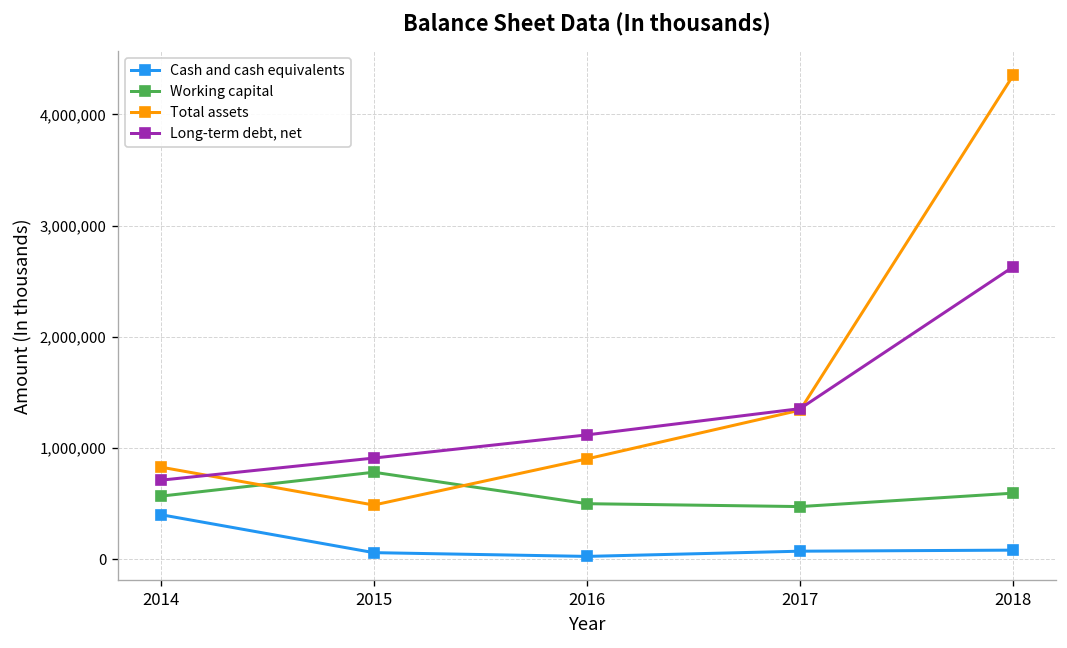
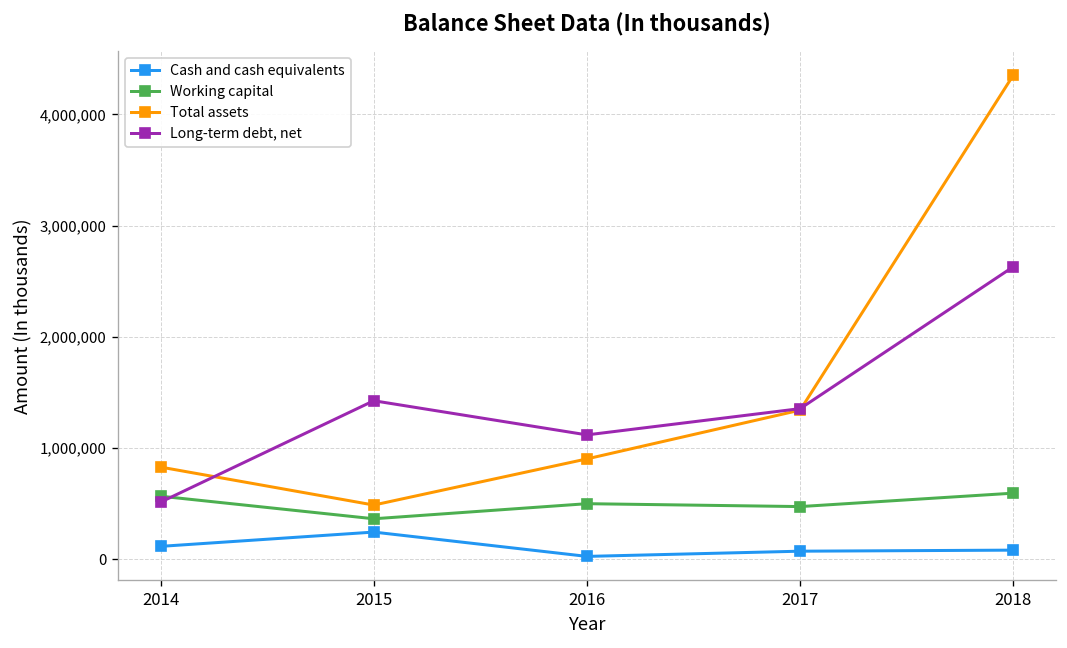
  {
    "Cash and cash equivalents": {
-     "2014": "400,000",
-     "2015": "100,000",
+     "2014": "100,000",
+     "2015": "200,000",
      "2016": "0",
      "2017": "100,000",
      "2018": "100,000"
    },
    "Working capital": {
      "2014": "600,000",
-     "2015": "800,000",
+     "2015": "400,000",
      "2016": "500,000",
      "2017": "500,000",
      "2018": "600,000"
    },
    "Total assets": {
      "2014": "800,000",
      "2015": "500,000",
      "2016": "900,000",
      "2018": "4,400,000"
    },
    "Long-term debt, net": {
-     "2014": "700,000",
-     "2015": "900,000",
+     "2014": "500,000",
+     "2015": "1,400,000",
      "2016": "1,100,000",
      "2018": "2,600,000"
    }
  }
